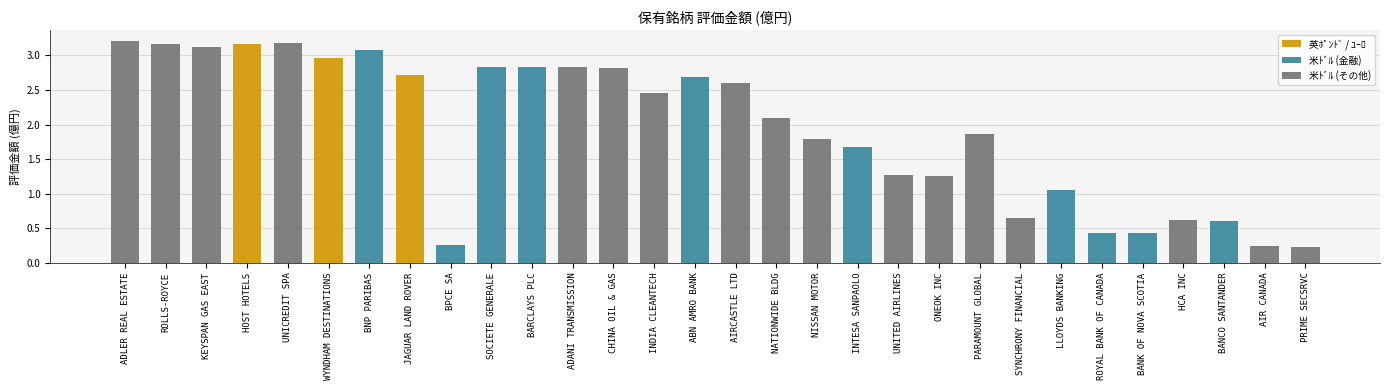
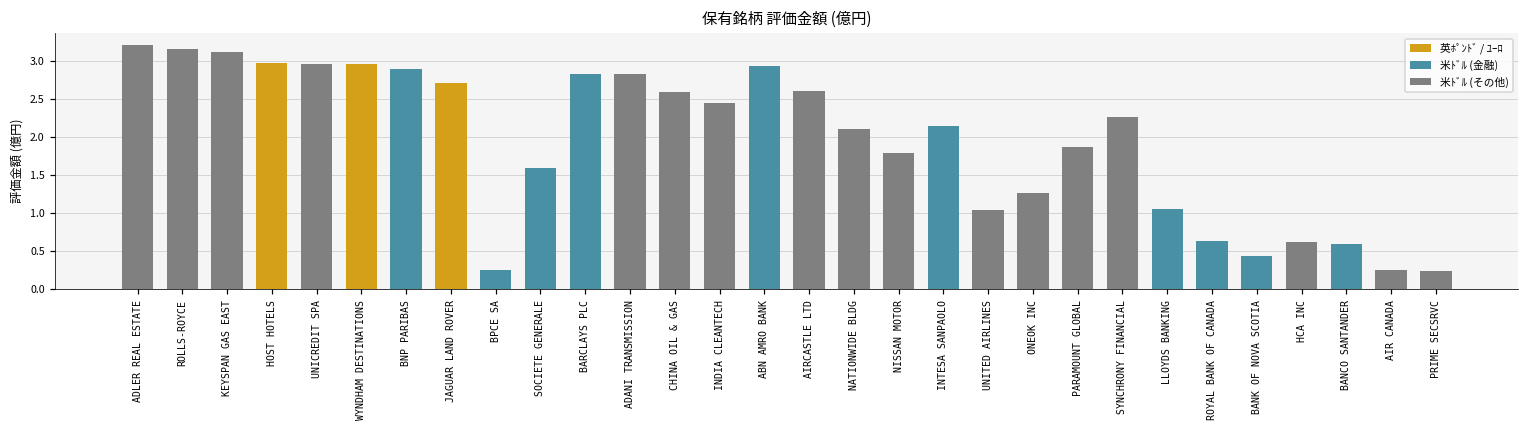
  {
    "ADLER REAL ESTATE": 3.2,
    "ROLLS-ROYCE": 3.2,
    "KEYSPAN GAS EAST": 3.1,
-   "HOST HOTELS": 3.2,
-   "UNICREDIT SPA": 3.2,
+   "HOST HOTELS": 3.0,
+   "UNICREDIT SPA": 3.0,
    "WYNDHAM DESTINATIONS": 3.0,
-   "BNP PARIBAS": 3.1,
+   "BNP PARIBAS": 2.9,
    "JAGUAR LAND ROVER": 2.7,
    "BPCE SA": 0.3,
-   "SOCIETE GENERALE": 2.8,
+   "SOCIETE GENERALE": 1.6,
    "BARCLAYS PLC": 2.8,
    "ADANI TRANSMISSION": 2.8,
-   "CHINA OIL & GAS": 2.8,
+   "CHINA OIL & GAS": 2.6,
    "INDIA CLEANTECH": 2.5,
-   "ABN AMRO BANK": 2.7,
+   "ABN AMRO BANK": 2.9,
    "AIRCASTLE LTD": 2.6,
    "NATIONWIDE BLDG": 2.1,
    "NISSAN MOTOR": 1.8,
-   "INTESA SANPAOLO": 1.7,
-   "UNITED AIRLINES": 1.3,
+   "INTESA SANPAOLO": 2.1,
+   "UNITED AIRLINES": 1.0,
    "ONEOK INC": 1.3,
    "PARAMOUNT GLOBAL": 1.9,
-   "SYNCHRONY FINANCIAL": 0.7,
+   "SYNCHRONY FINANCIAL": 2.3,
    "LLOYDS BANKING": 1.1,
-   "ROYAL BANK OF CANADA": 0.4,
+   "ROYAL BANK OF CANADA": 0.6,
    "BANK OF NOVA SCOTIA": 0.4,
    "HCA INC": 0.6,
    "BANCO SANTANDER": 0.6,
    "AIR CANADA": 0.2,
    "PRIME SECSRVC": 0.2
  }
